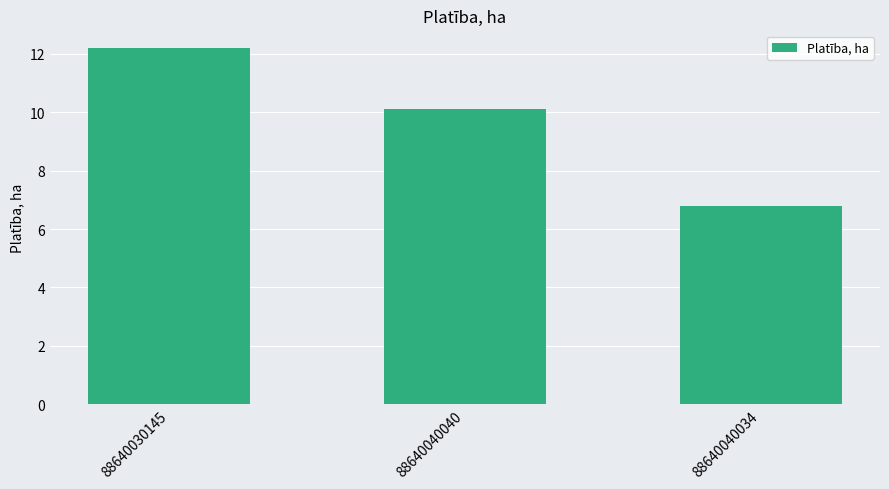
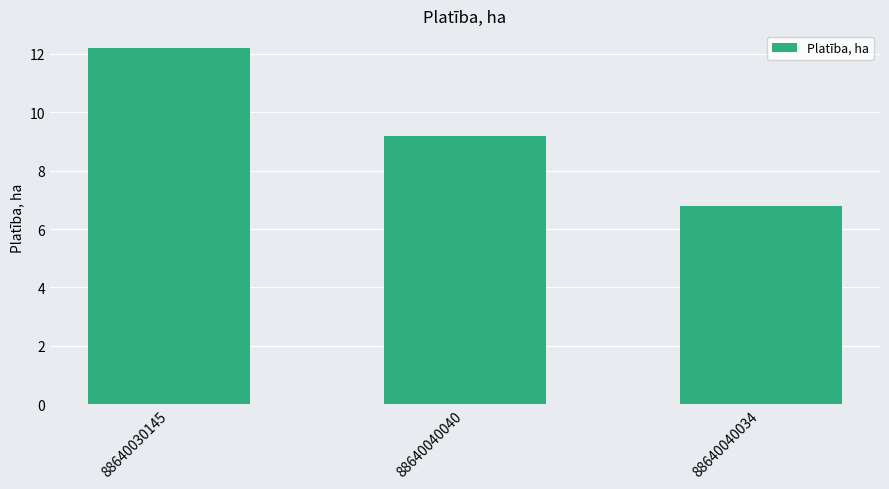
  {
    "88640030145": 12.2,
-   "88640040040": 10.1,
+   "88640040040": 9.2,
    "88640040034": 6.8
  }
